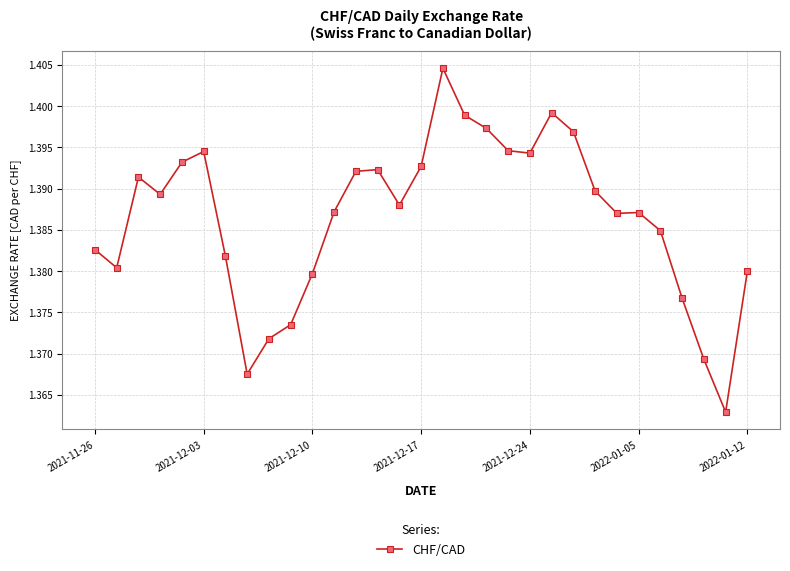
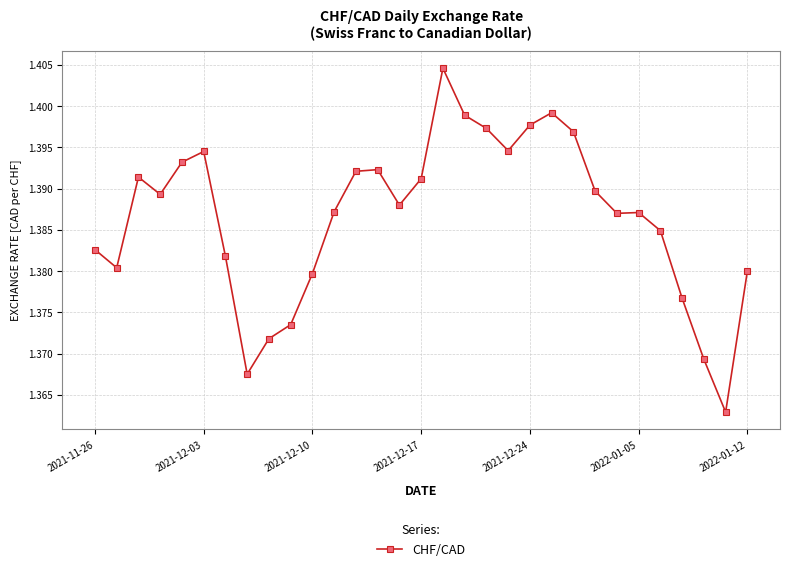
  {
    "2021-11-26": 1.383,
    "2021-12-03": 1.395,
    "2021-12-10": 1.380,
-   "2021-12-17": 1.393,
-   "2021-12-24": 1.394,
+   "2021-12-17": 1.391,
+   "2021-12-24": 1.398,
    "2022-01-05": 1.387,
    "2022-01-12": 1.380
  }
